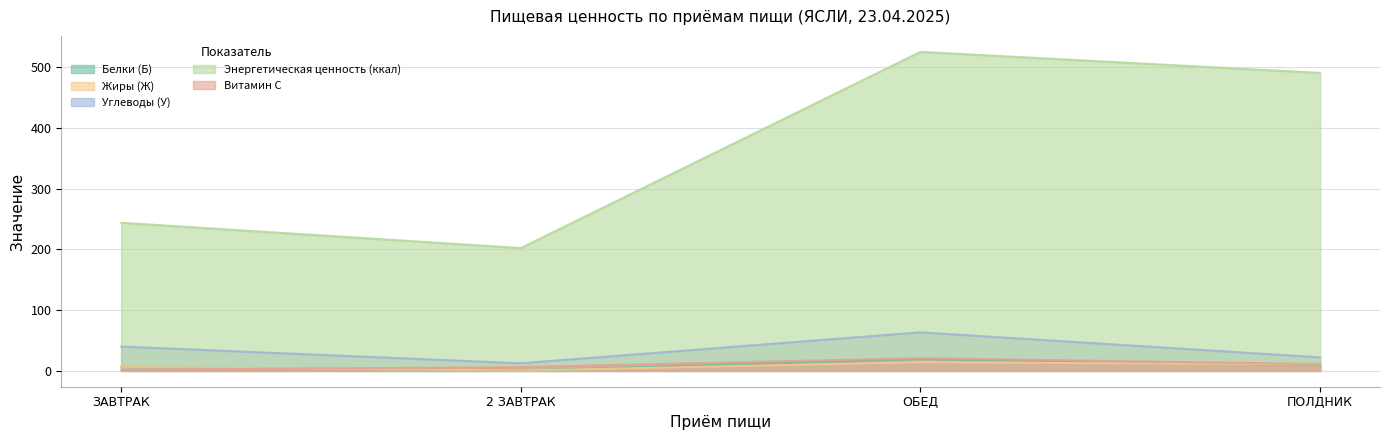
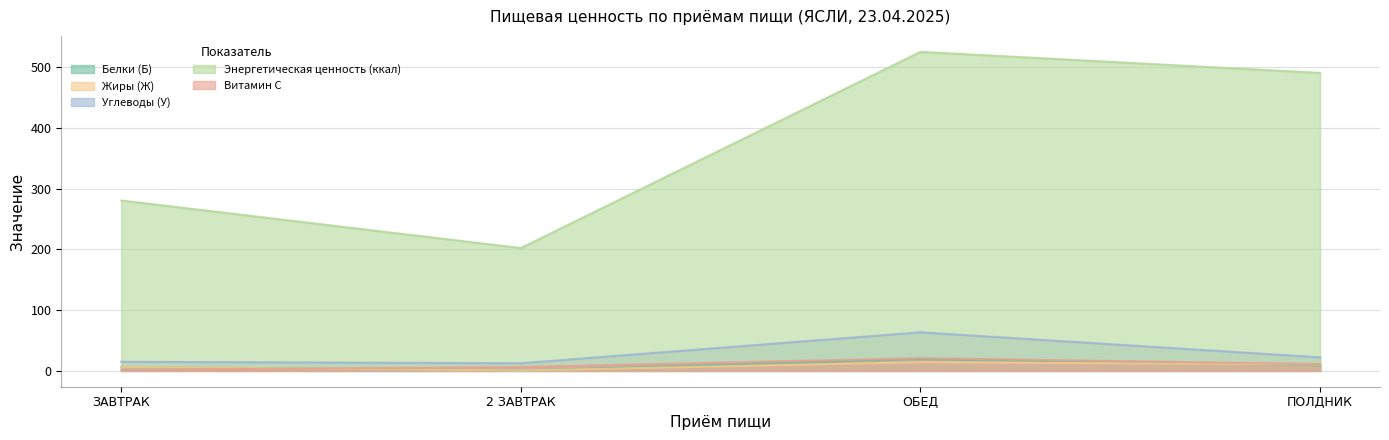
  {
    "Углеводы (У)": {
-     "ЗАВТРАК": 40,
+     "ЗАВТРАК": 10,
      "2 ЗАВТРАК": 10,
      "ОБЕД": 60,
      "ПОЛДНИК": 20
    },
    "Энергетическая ценность (ккал)": {
-     "ЗАВТРАК": 240,
+     "ЗАВТРАК": 280,
      "2 ЗАВТРАК": 200,
      "ОБЕД": 530,
      "ПОЛДНИК": 490
    }
  }
